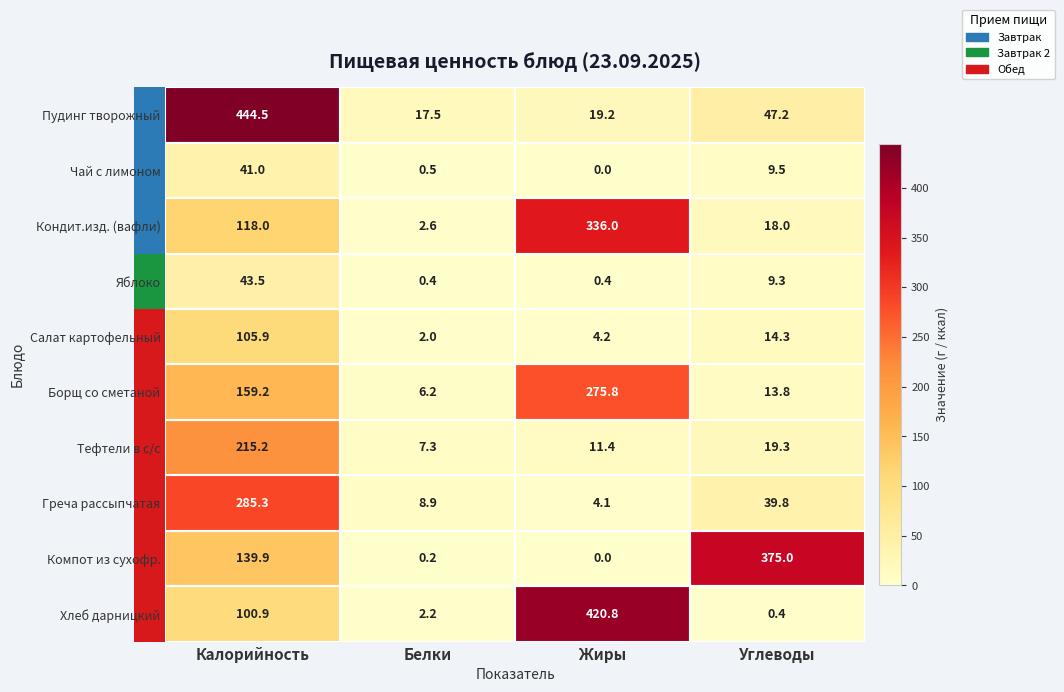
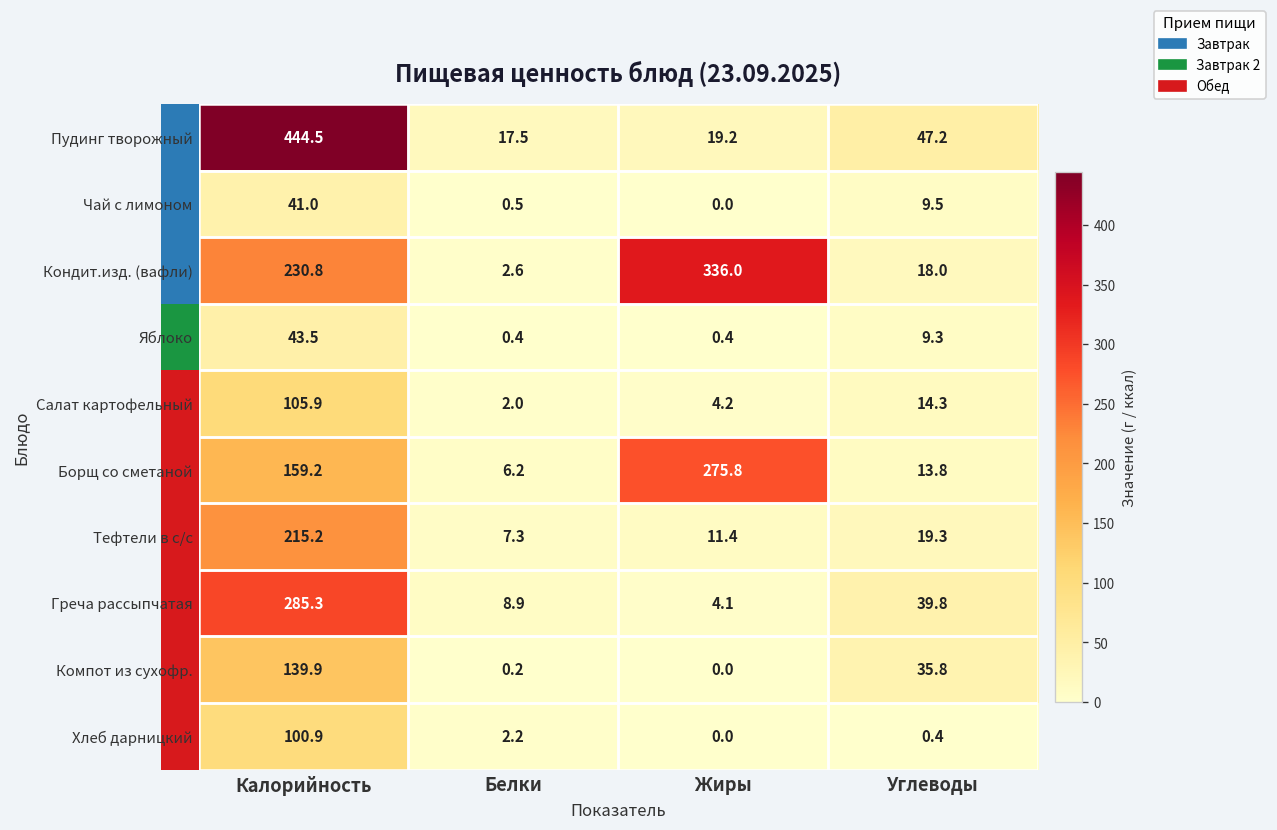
  {
    "Пудинг творожный": {
      "Калорийность": 444.5,
      "Белки": 17.5,
      "Жиры": 19.2,
      "Углеводы": 47.2
    },
    "Чай с лимоном": {
      "Калорийность": 41.0,
      "Белки": 0.5,
      "Жиры": 0.0,
      "Углеводы": 9.5
    },
    "Кондит.изд. (вафли)": {
-     "Калорийность": 118.0,
+     "Калорийность": 230.8,
      "Белки": 2.6,
      "Жиры": 336.0,
      "Углеводы": 18.0
    },
    "Яблоко": {
      "Калорийность": 43.5,
      "Белки": 0.4,
      "Жиры": 0.4,
      "Углеводы": 9.3
    },
    "Салат картофельный": {
      "Калорийность": 105.9,
      "Белки": 2.0,
      "Жиры": 4.2,
      "Углеводы": 14.3
    },
    "Борщ со сметаной": {
      "Калорийность": 159.2,
      "Белки": 6.2,
      "Жиры": 275.8,
      "Углеводы": 13.8
    },
    "Тефтели в с/с": {
      "Калорийность": 215.2,
      "Белки": 7.3,
      "Жиры": 11.4,
      "Углеводы": 19.3
    },
    "Греча рассыпчатая": {
      "Калорийность": 285.3,
      "Белки": 8.9,
      "Жиры": 4.1,
      "Углеводы": 39.8
    },
    "Компот из сухофр.": {
      "Калорийность": 139.9,
      "Белки": 0.2,
      "Жиры": 0.0,
-     "Углеводы": 375.0
+     "Углеводы": 35.8
    },
    "Хлеб дарницкий": {
      "Калорийность": 100.9,
      "Белки": 2.2,
-     "Жиры": 420.8,
+     "Жиры": 0.0,
      "Углеводы": 0.4
    }
  }
